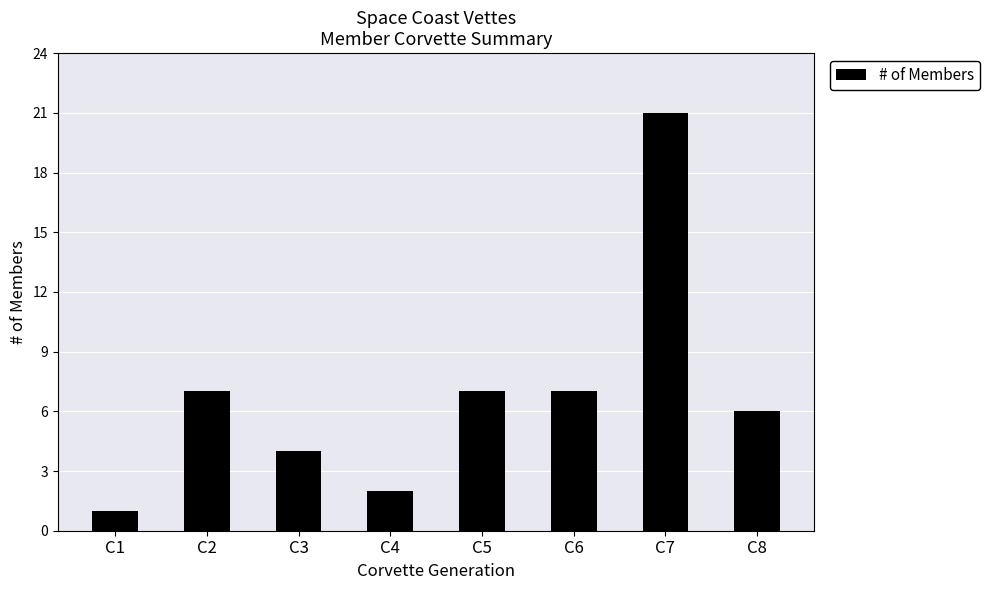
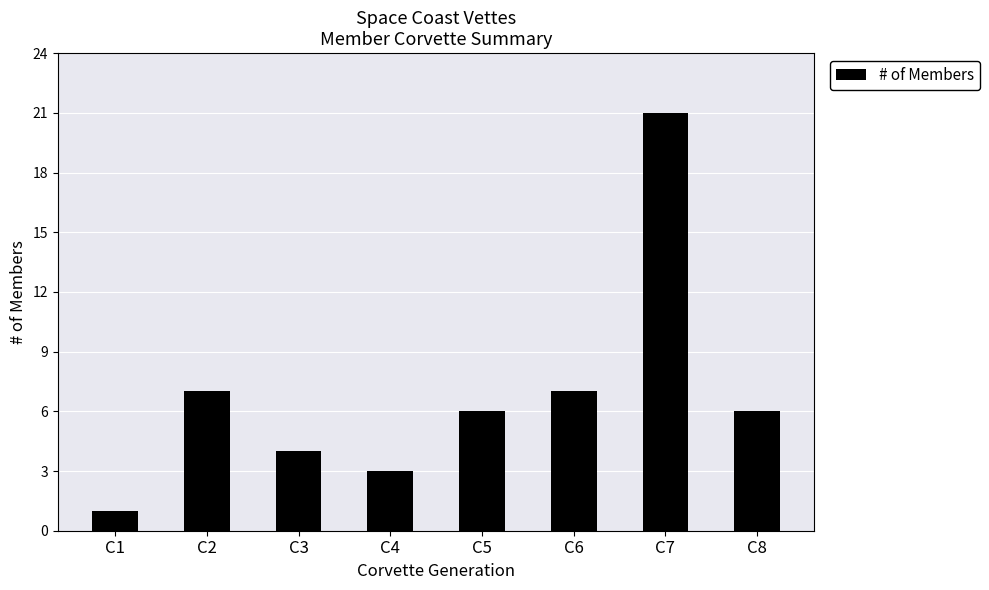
  {
    "C1": 1,
    "C2": 7,
    "C3": 4,
-   "C4": 2,
-   "C5": 7,
+   "C4": 3,
+   "C5": 6,
    "C6": 7,
    "C7": 21,
    "C8": 6
  }
